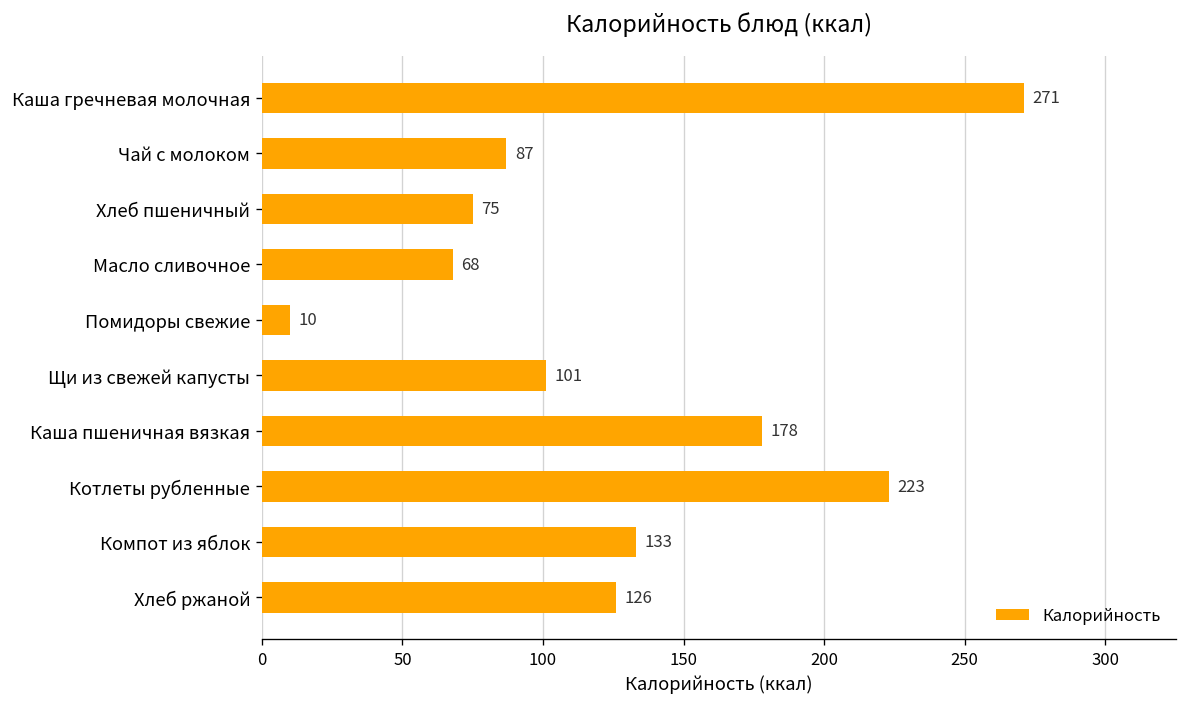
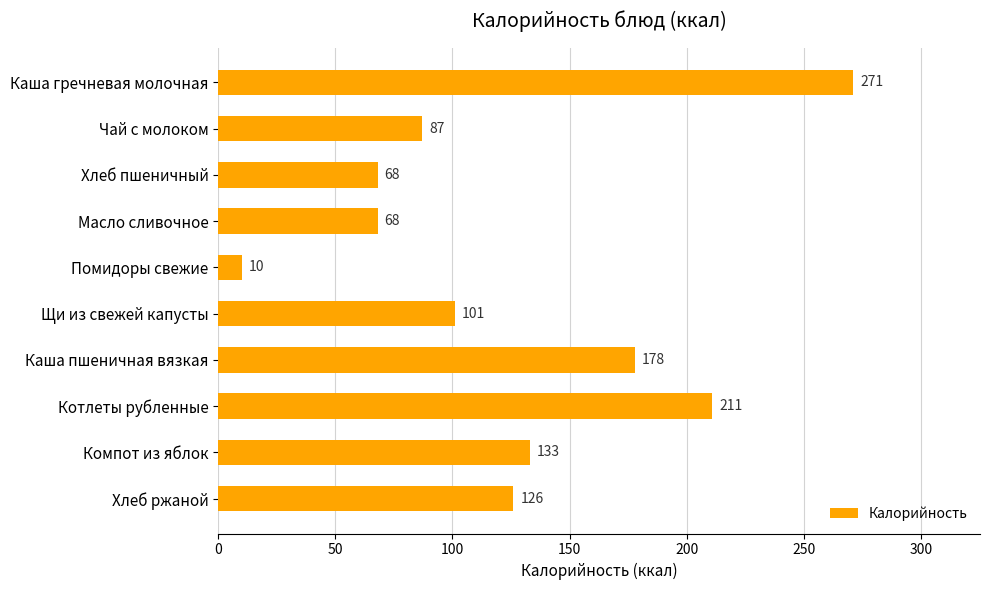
  {
    "Каша гречневая молочная": 271,
    "Чай с молоком": 87,
-   "Хлеб пшеничный": 75,
+   "Хлеб пшеничный": 68,
    "Масло сливочное": 68,
    "Помидоры свежие": 10,
    "Щи из свежей капусты": 101,
    "Каша пшеничная вязкая": 178,
-   "Котлеты рубленные": 223,
+   "Котлеты рубленные": 211,
    "Компот из яблок": 133,
    "Хлеб ржаной": 126
  }
